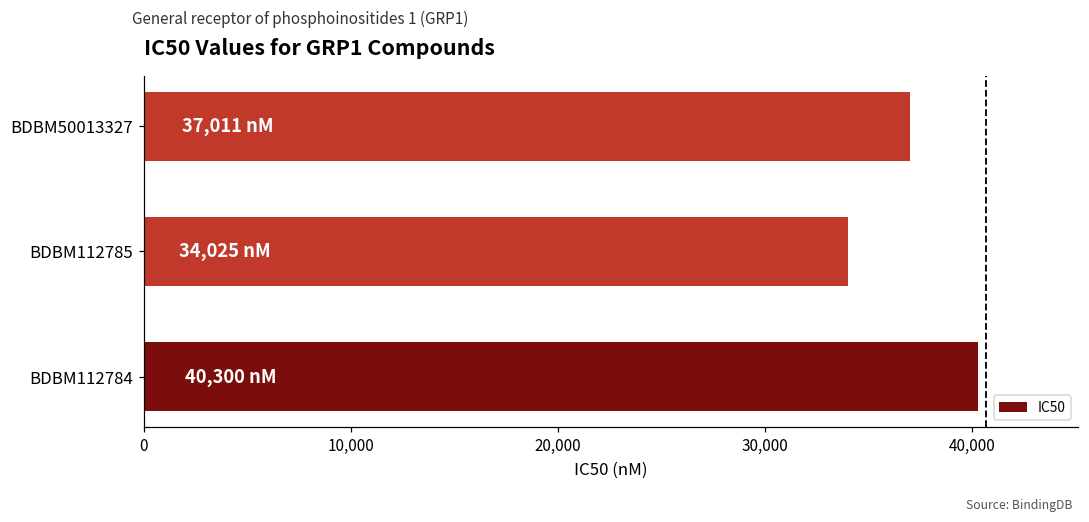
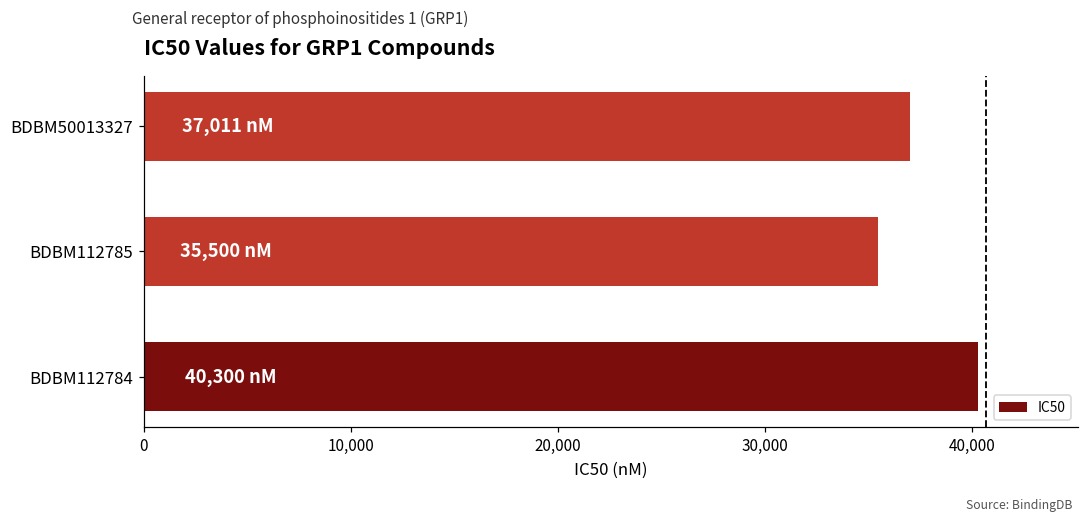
  {
    "BDBM50013327": "37,011",
-   "BDBM112785": "34,025",
+   "BDBM112785": "35,500",
    "BDBM112784": "40,300"
  }
